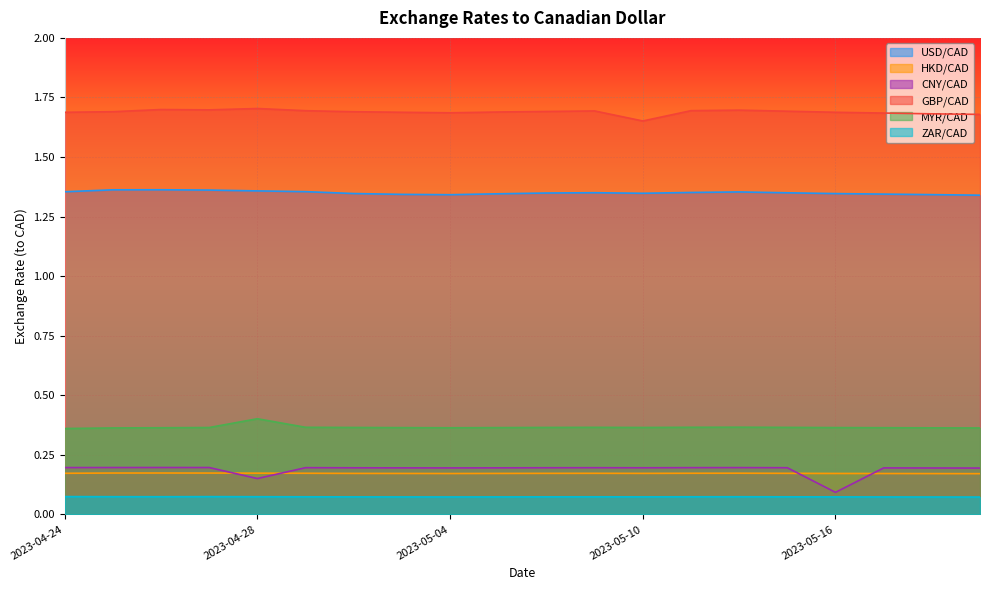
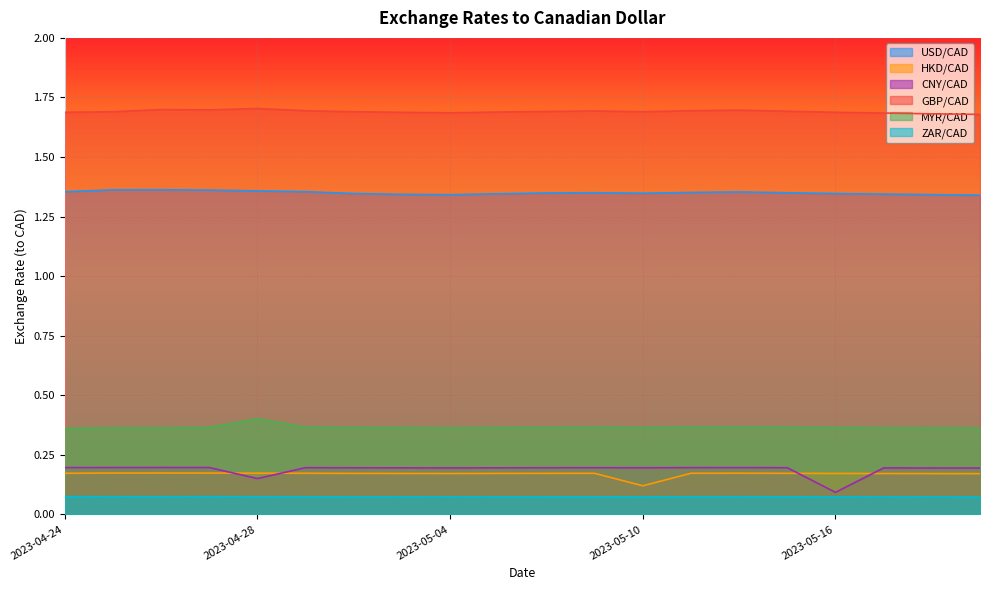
  {
    "HKD/CAD": {
      "2023-04-24": 0.17,
      "2023-04-28": 0.17,
      "2023-05-04": 0.17,
-     "2023-05-10": 0.17,
+     "2023-05-10": 0.12,
      "2023-05-16": 0.17
    },
    "CNY/CAD": {
      "2023-04-24": 0.20,
      "2023-04-28": 0.15,
      "2023-05-04": 0.20,
      "2023-05-10": 0.20,
      "2023-05-16": 0.09
    },
    "GBP/CAD": {
      "2023-04-24": 1.69,
      "2023-04-28": 1.70,
      "2023-05-04": 1.69,
-     "2023-05-10": 1.65,
+     "2023-05-10": 1.69,
      "2023-05-16": 1.69
    },
    "MYR/CAD": {
      "2023-04-24": 0.36,
      "2023-04-28": 0.40,
      "2023-05-04": 0.36,
      "2023-05-10": 0.36,
      "2023-05-16": 0.36
    }
  }
